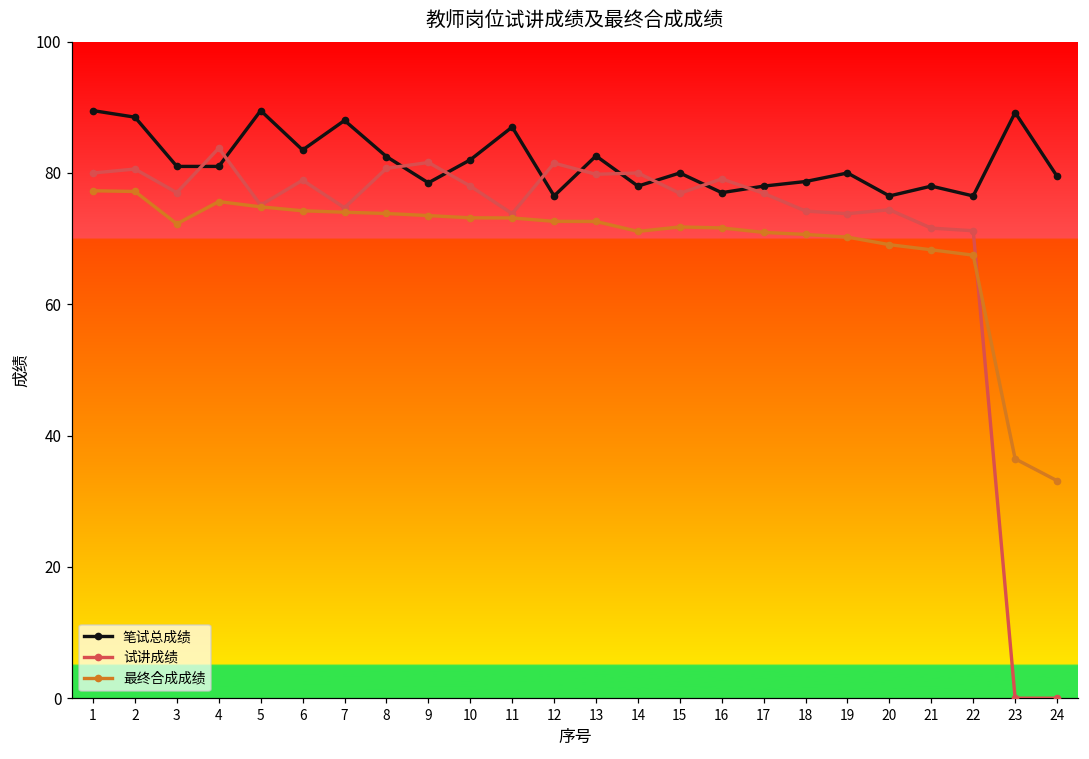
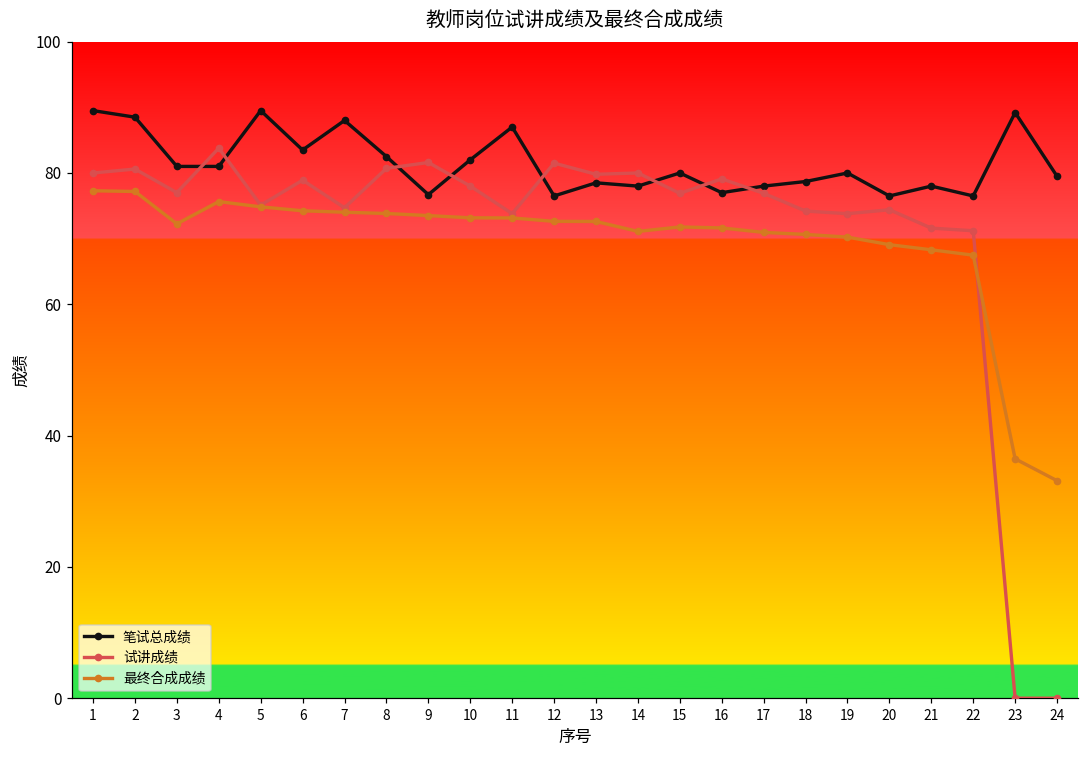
  {
    "笔试总成绩": {
      "1": 90,
      "2": 89,
      "3": 81,
      "4": 81,
      "5": 90,
      "6": 84,
      "7": 88,
      "8": 83,
-     "9": 79,
+     "9": 77,
      "10": 82,
      "11": 87,
      "12": 77,
-     "13": 83,
+     "13": 79,
      "14": 78,
      "15": 80,
      "16": 77,
      "17": 78,
      "18": 79,
      "19": 80,
      "20": 77,
      "21": 78,
      "22": 77,
      "23": 89,
      "24": 80
    },
    "试讲成绩": {
      "1": 80,
      "2": 81,
      "3": 77,
      "4": 84,
      "6": 79,
      "7": 75,
      "8": 81,
      "9": 82,
      "10": 78,
      "11": 74,
      "12": 82,
      "13": 80,
      "14": 80,
      "15": 77,
      "16": 79,
      "17": 77,
      "18": 74,
      "19": 74,
      "20": 74,
      "21": 72,
      "22": 71,
      "23": 0,
      "24": 0
    },
    "最终合成成绩": {
      "1": 77,
      "2": 77,
      "3": 72,
      "4": 76,
      "6": 74,
      "7": 74,
      "8": 74,
      "9": 74,
      "10": 73,
      "11": 73,
      "12": 73,
      "13": 73,
      "14": 71,
      "15": 72,
      "16": 72,
      "17": 71,
      "18": 71,
      "19": 70,
      "20": 69,
      "21": 68,
      "22": 67,
      "23": 36,
      "24": 33
    }
  }
